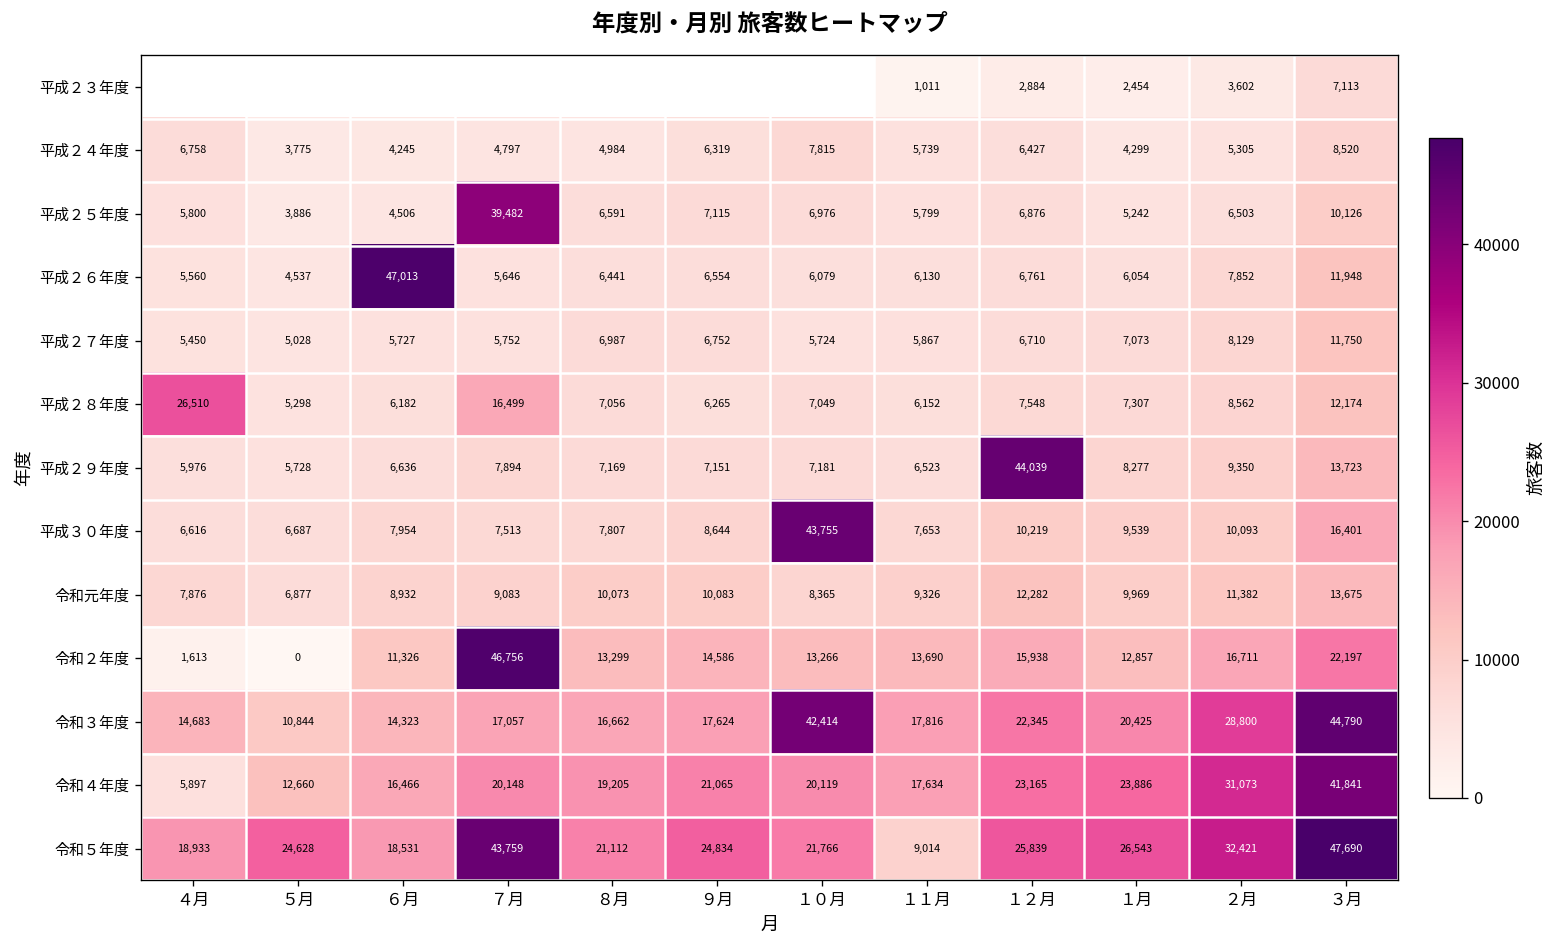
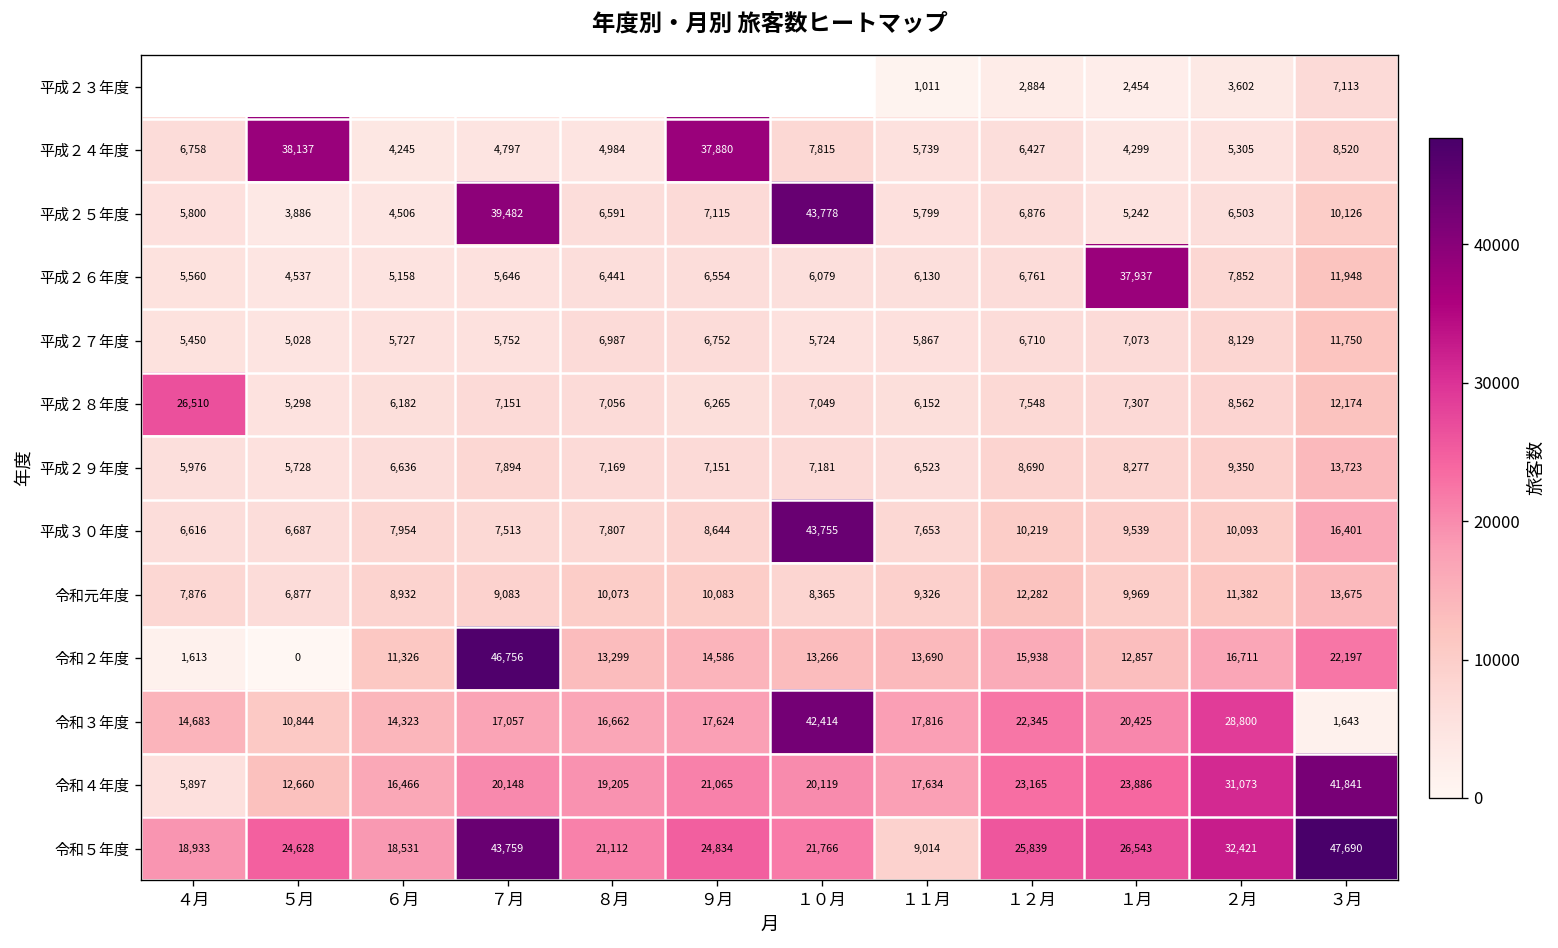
  {
    "平成２３年度": {
      "１１月": "1,011",
      "１２月": "2,884",
      "１月": "2,454",
      "２月": "3,602",
      "３月": "7,113"
    },
    "平成２４年度": {
      "４月": "6,758",
-     "５月": "3,775",
+     "５月": "38,137",
      "６月": "4,245",
      "７月": "4,797",
      "８月": "4,984",
-     "９月": "6,319",
+     "９月": "37,880",
      "１０月": "7,815",
      "１１月": "5,739",
      "１２月": "6,427",
      "１月": "4,299",
      "２月": "5,305",
      "３月": "8,520"
    },
    "平成２５年度": {
      "４月": "5,800",
      "５月": "3,886",
      "６月": "4,506",
      "７月": "39,482",
      "８月": "6,591",
      "９月": "7,115",
-     "１０月": "6,976",
+     "１０月": "43,778",
      "１１月": "5,799",
      "１２月": "6,876",
      "１月": "5,242",
      "２月": "6,503",
      "３月": "10,126"
    },
    "平成２６年度": {
      "４月": "5,560",
      "５月": "4,537",
-     "６月": "47,013",
+     "６月": "5,158",
      "７月": "5,646",
      "８月": "6,441",
      "９月": "6,554",
      "１０月": "6,079",
      "１１月": "6,130",
      "１２月": "6,761",
-     "１月": "6,054",
+     "１月": "37,937",
      "２月": "7,852",
      "３月": "11,948"
    },
    "平成２７年度": {
      "４月": "5,450",
      "５月": "5,028",
      "６月": "5,727",
      "７月": "5,752",
      "８月": "6,987",
      "９月": "6,752",
      "１０月": "5,724",
      "１１月": "5,867",
      "１２月": "6,710",
      "１月": "7,073",
      "２月": "8,129",
      "３月": "11,750"
    },
    "平成２８年度": {
      "４月": "26,510",
      "５月": "5,298",
      "６月": "6,182",
-     "７月": "16,499",
+     "７月": "7,151",
      "８月": "7,056",
      "９月": "6,265",
      "１０月": "7,049",
      "１１月": "6,152",
      "１２月": "7,548",
      "１月": "7,307",
      "２月": "8,562",
      "３月": "12,174"
    },
    "平成２９年度": {
      "４月": "5,976",
      "５月": "5,728",
      "６月": "6,636",
      "７月": "7,894",
      "８月": "7,169",
      "９月": "7,151",
      "１０月": "7,181",
      "１１月": "6,523",
-     "１２月": "44,039",
+     "１２月": "8,690",
      "１月": "8,277",
      "２月": "9,350",
      "３月": "13,723"
    },
    "平成３０年度": {
      "４月": "6,616",
      "５月": "6,687",
      "６月": "7,954",
      "７月": "7,513",
      "８月": "7,807",
      "９月": "8,644",
      "１０月": "43,755",
      "１１月": "7,653",
      "１２月": "10,219",
      "１月": "9,539",
      "２月": "10,093",
      "３月": "16,401"
    },
    "令和元年度": {
      "４月": "7,876",
      "５月": "6,877",
      "６月": "8,932",
      "７月": "9,083",
      "８月": "10,073",
      "９月": "10,083",
      "１０月": "8,365",
      "１１月": "9,326",
      "１２月": "12,282",
      "１月": "9,969",
      "２月": "11,382",
      "３月": "13,675"
    },
    "令和２年度": {
      "４月": "1,613",
      "５月": "0",
      "６月": "11,326",
      "７月": "46,756",
      "８月": "13,299",
      "９月": "14,586",
      "１０月": "13,266",
      "１１月": "13,690",
      "１２月": "15,938",
      "１月": "12,857",
      "２月": "16,711",
      "３月": "22,197"
    },
    "令和３年度": {
      "４月": "14,683",
      "５月": "10,844",
      "６月": "14,323",
      "７月": "17,057",
      "８月": "16,662",
      "９月": "17,624",
      "１０月": "42,414",
      "１１月": "17,816",
      "１２月": "22,345",
      "１月": "20,425",
      "２月": "28,800",
-     "３月": "44,790"
+     "３月": "1,643"
    },
    "令和４年度": {
      "４月": "5,897",
      "５月": "12,660",
      "６月": "16,466",
      "７月": "20,148",
      "８月": "19,205",
      "９月": "21,065",
      "１０月": "20,119",
      "１１月": "17,634",
      "１２月": "23,165",
      "１月": "23,886",
      "２月": "31,073",
      "３月": "41,841"
    },
    "令和５年度": {
      "４月": "18,933",
      "５月": "24,628",
      "６月": "18,531",
      "７月": "43,759",
      "８月": "21,112",
      "９月": "24,834",
      "１０月": "21,766",
      "１１月": "9,014",
      "１２月": "25,839",
      "１月": "26,543",
      "２月": "32,421",
      "３月": "47,690"
    }
  }
